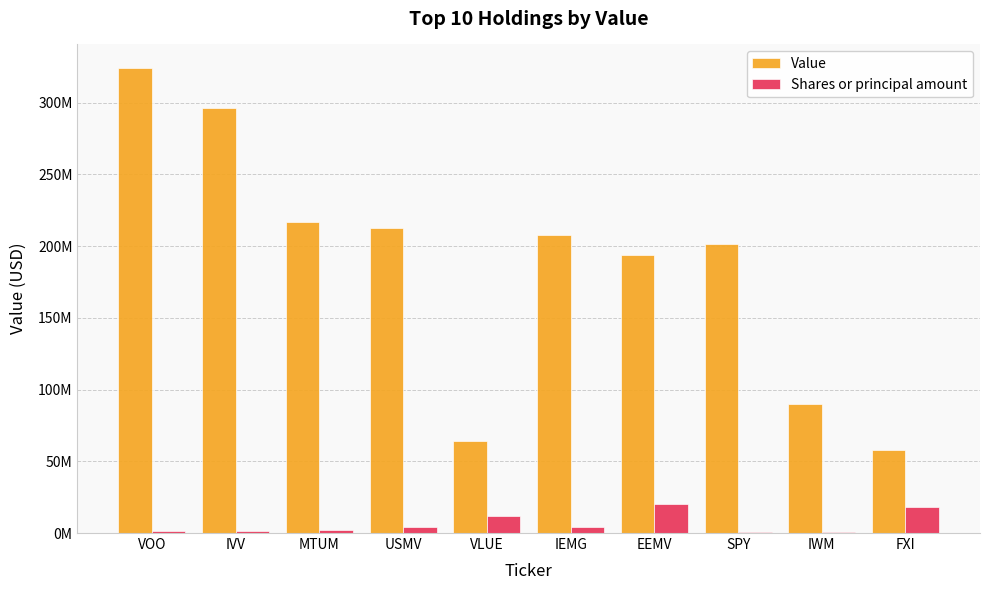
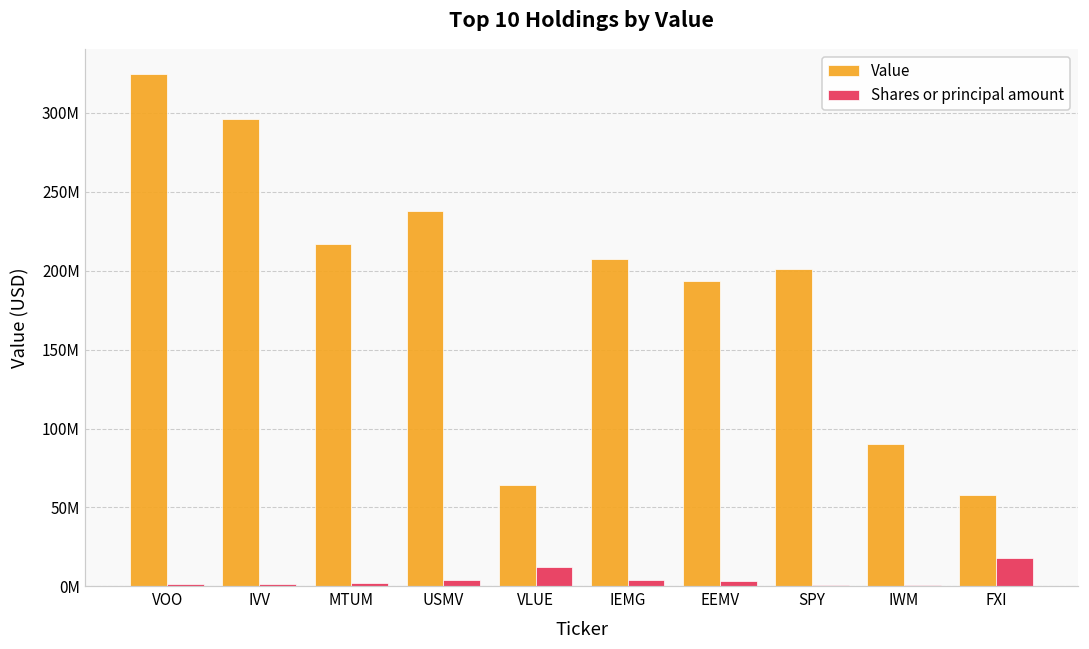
  {
    "Value": {
      "VOO": 324000000,
      "IVV": 296000000,
      "MTUM": 217000000,
-     "USMV": 213000000,
+     "USMV": 238000000,
      "VLUE": 64000000,
      "IEMG": 207000000,
      "EEMV": 194000000,
      "SPY": 201000000,
      "IWM": 90000000,
      "FXI": 58000000
    },
    "Shares or principal amount": {
      "MTUM": 2000000,
      "USMV": 4000000,
      "VLUE": 12000000,
      "IEMG": 4000000,
-     "EEMV": 20000000,
+     "EEMV": 3000000,
      "FXI": 18000000
    }
  }
